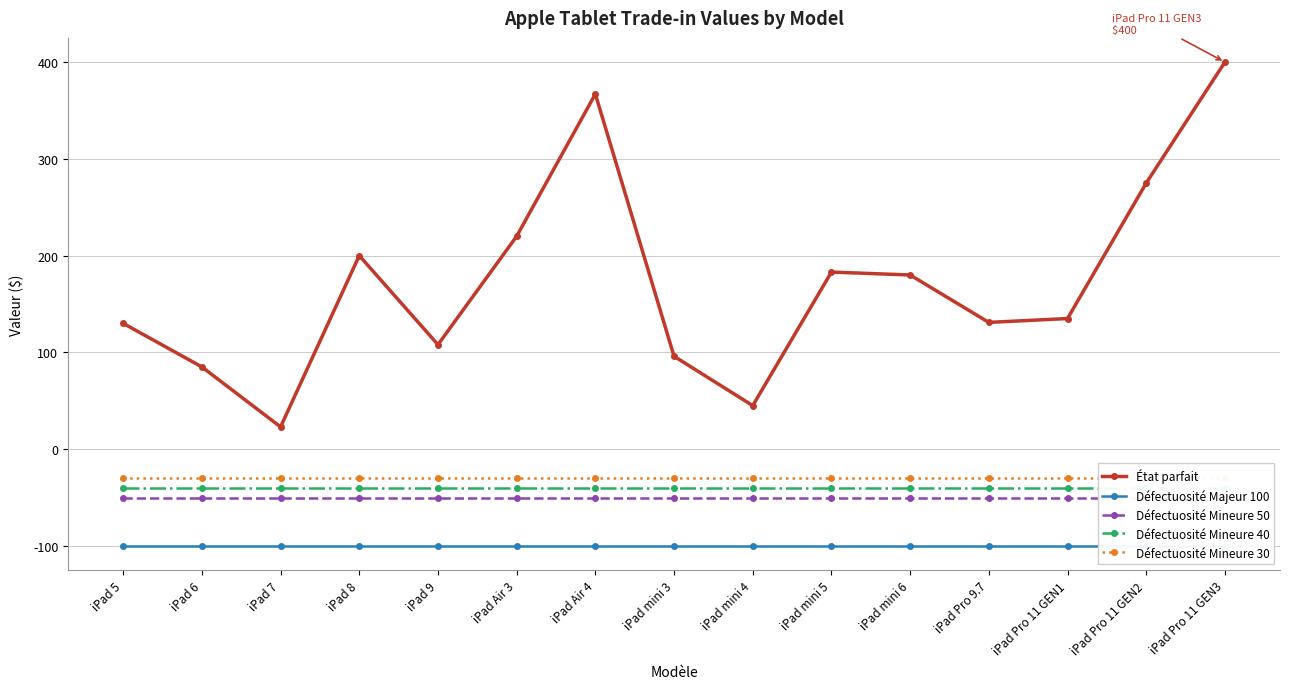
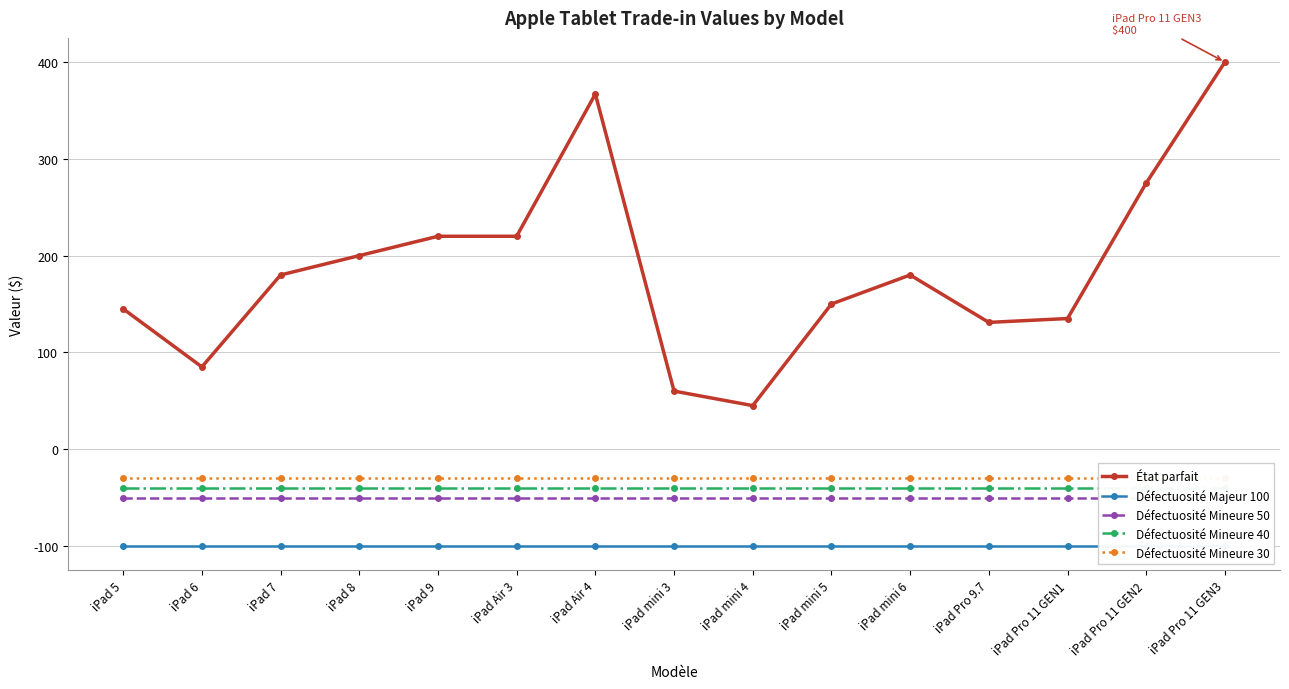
  {
    "État parfait": {
-     "iPad 5": 130,
+     "iPad 5": 150,
      "iPad 6": 90,
-     "iPad 7": 20,
+     "iPad 7": 180,
      "iPad 8": 200,
-     "iPad 9": 110,
+     "iPad 9": 220,
      "iPad Air 3": 220,
      "iPad Air 4": 370,
-     "iPad mini 3": 100,
+     "iPad mini 3": 60,
      "iPad mini 4": 50,
-     "iPad mini 5": 180,
+     "iPad mini 5": 150,
      "iPad mini 6": 180,
      "iPad Pro 9.7": 130,
      "iPad Pro 11 GEN1": 140,
      "iPad Pro 11 GEN2": 280
    },
    "Défectuosité Majeur 100": {
      "iPad 5": -100,
      "iPad 6": -100,
      "iPad 7": -100,
      "iPad 8": -100,
      "iPad 9": -100,
      "iPad Air 3": -100,
      "iPad Air 4": -100,
      "iPad mini 3": -100,
      "iPad mini 4": -100,
      "iPad mini 5": -100,
      "iPad mini 6": -100,
      "iPad Pro 9.7": -100,
      "iPad Pro 11 GEN1": -100
    },
    "Défectuosité Mineure 50": {
      "iPad 5": -50,
      "iPad 6": -50,
      "iPad 7": -50,
      "iPad 8": -50,
      "iPad 9": -50,
      "iPad Air 3": -50,
      "iPad Air 4": -50,
      "iPad mini 3": -50,
      "iPad mini 4": -50,
      "iPad mini 5": -50,
      "iPad mini 6": -50,
      "iPad Pro 9.7": -50,
      "iPad Pro 11 GEN1": -50
    },
    "Défectuosité Mineure 40": {
      "iPad 5": -40,
      "iPad 6": -40,
      "iPad 7": -40,
      "iPad 8": -40,
      "iPad 9": -40,
      "iPad Air 3": -40,
      "iPad Air 4": -40,
      "iPad mini 3": -40,
      "iPad mini 4": -40,
      "iPad mini 5": -40,
      "iPad mini 6": -40,
      "iPad Pro 9.7": -40,
      "iPad Pro 11 GEN1": -40
    },
    "Défectuosité Mineure 30": {
      "iPad 5": -30,
      "iPad 6": -30,
      "iPad 7": -30,
      "iPad 8": -30,
      "iPad 9": -30,
      "iPad Air 3": -30,
      "iPad Air 4": -30,
      "iPad mini 3": -30,
      "iPad mini 4": -30,
      "iPad mini 5": -30,
      "iPad mini 6": -30,
      "iPad Pro 9.7": -30,
      "iPad Pro 11 GEN1": -30
    }
  }
